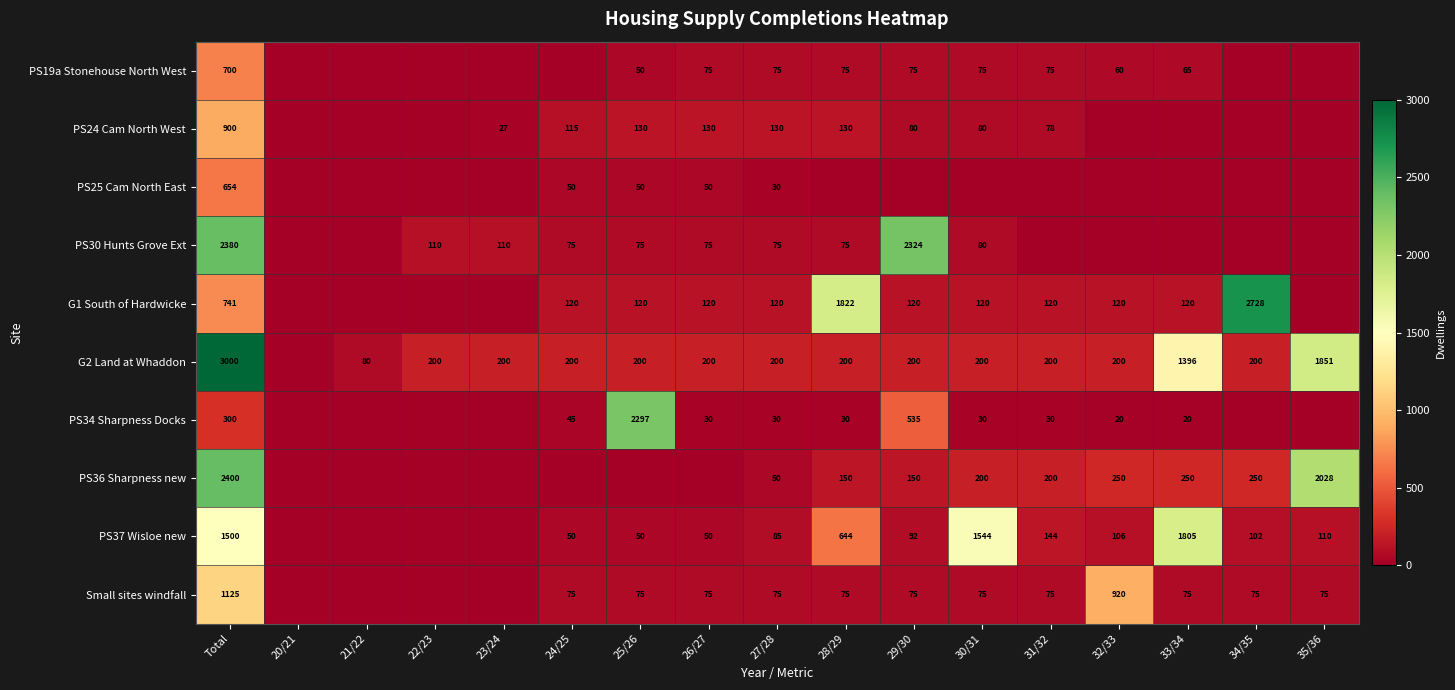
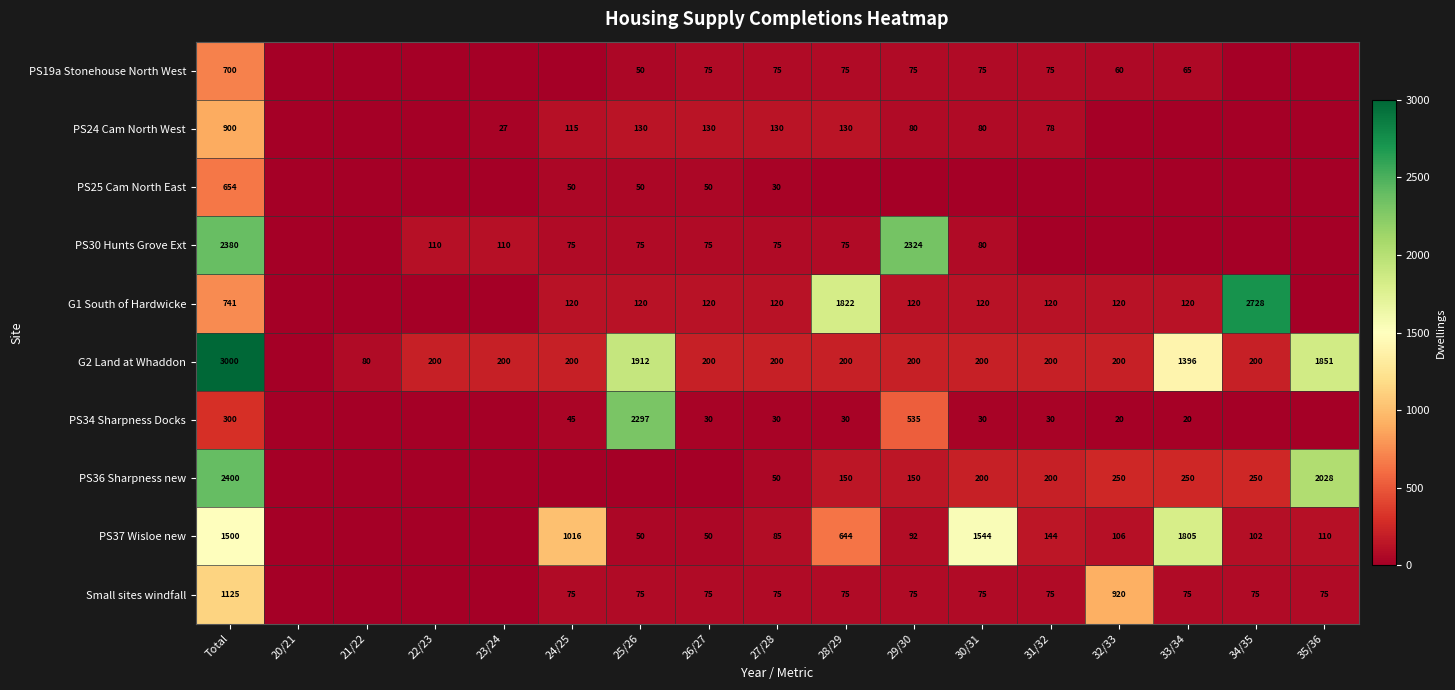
  {
    "PS19a Stonehouse North West": {
      "Total": 700,
      "25/26": 50,
      "26/27": 75,
      "27/28": 75,
      "28/29": 75,
      "29/30": 75,
      "30/31": 75,
      "31/32": 75,
      "32/33": 60,
      "33/34": 65
    },
    "PS24 Cam North West": {
      "Total": 900,
      "23/24": 27,
      "24/25": 115,
      "25/26": 130,
      "26/27": 130,
      "27/28": 130,
      "28/29": 130,
      "29/30": 80,
      "30/31": 80,
      "31/32": 78
    },
    "PS25 Cam North East": {
      "Total": 654,
      "24/25": 50,
      "25/26": 50,
      "26/27": 50,
      "27/28": 30
    },
    "PS30 Hunts Grove Ext": {
      "Total": 2380,
      "22/23": 110,
      "23/24": 110,
      "24/25": 75,
      "25/26": 75,
      "26/27": 75,
      "27/28": 75,
      "28/29": 75,
      "29/30": 2324,
      "30/31": 80
    },
    "G1 South of Hardwicke": {
      "Total": 741,
      "24/25": 120,
      "25/26": 120,
      "26/27": 120,
      "27/28": 120,
      "28/29": 1822,
      "29/30": 120,
      "30/31": 120,
      "31/32": 120,
      "32/33": 120,
      "33/34": 120,
      "34/35": 2728
    },
    "G2 Land at Whaddon": {
      "Total": 3000,
      "21/22": 80,
      "22/23": 200,
      "23/24": 200,
      "24/25": 200,
-     "25/26": 200,
+     "25/26": 1912,
      "26/27": 200,
      "27/28": 200,
      "28/29": 200,
      "29/30": 200,
      "30/31": 200,
      "31/32": 200,
      "32/33": 200,
      "33/34": 1396,
      "34/35": 200,
      "35/36": 1851
    },
    "PS34 Sharpness Docks": {
      "Total": 300,
      "24/25": 45,
      "25/26": 2297,
      "26/27": 30,
      "27/28": 30,
      "28/29": 30,
      "29/30": 535,
      "30/31": 30,
      "31/32": 30,
      "32/33": 20,
      "33/34": 20
    },
    "PS36 Sharpness new": {
      "Total": 2400,
      "27/28": 50,
      "28/29": 150,
      "29/30": 150,
      "30/31": 200,
      "31/32": 200,
      "32/33": 250,
      "33/34": 250,
      "34/35": 250,
      "35/36": 2028
    },
    "PS37 Wisloe new": {
      "Total": 1500,
-     "24/25": 50,
+     "24/25": 1016,
      "25/26": 50,
      "26/27": 50,
      "27/28": 85,
      "28/29": 644,
      "29/30": 92,
      "30/31": 1544,
      "31/32": 144,
      "32/33": 106,
      "33/34": 1805,
      "34/35": 102,
      "35/36": 110
    },
    "Small sites windfall": {
      "Total": 1125,
      "24/25": 75,
      "25/26": 75,
      "26/27": 75,
      "27/28": 75,
      "28/29": 75,
      "29/30": 75,
      "30/31": 75,
      "31/32": 75,
      "32/33": 920,
      "33/34": 75,
      "34/35": 75,
      "35/36": 75
    }
  }
